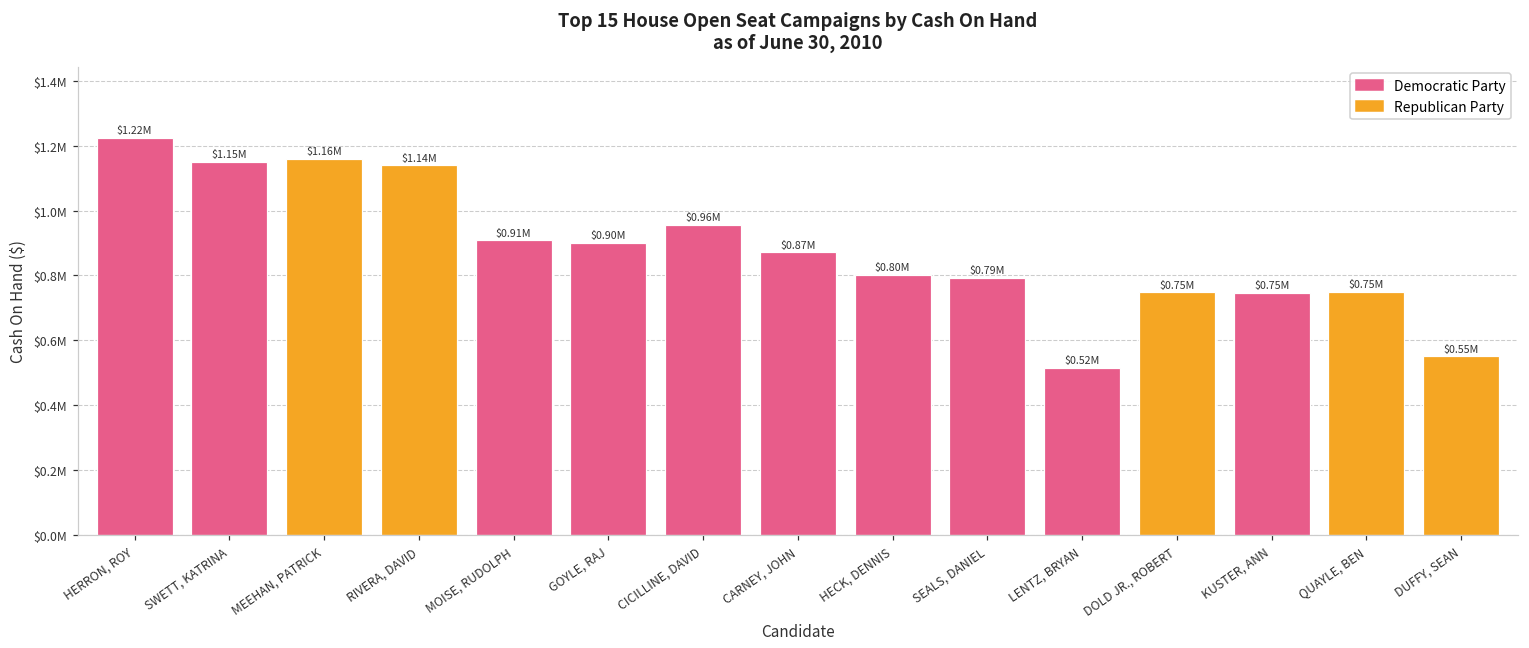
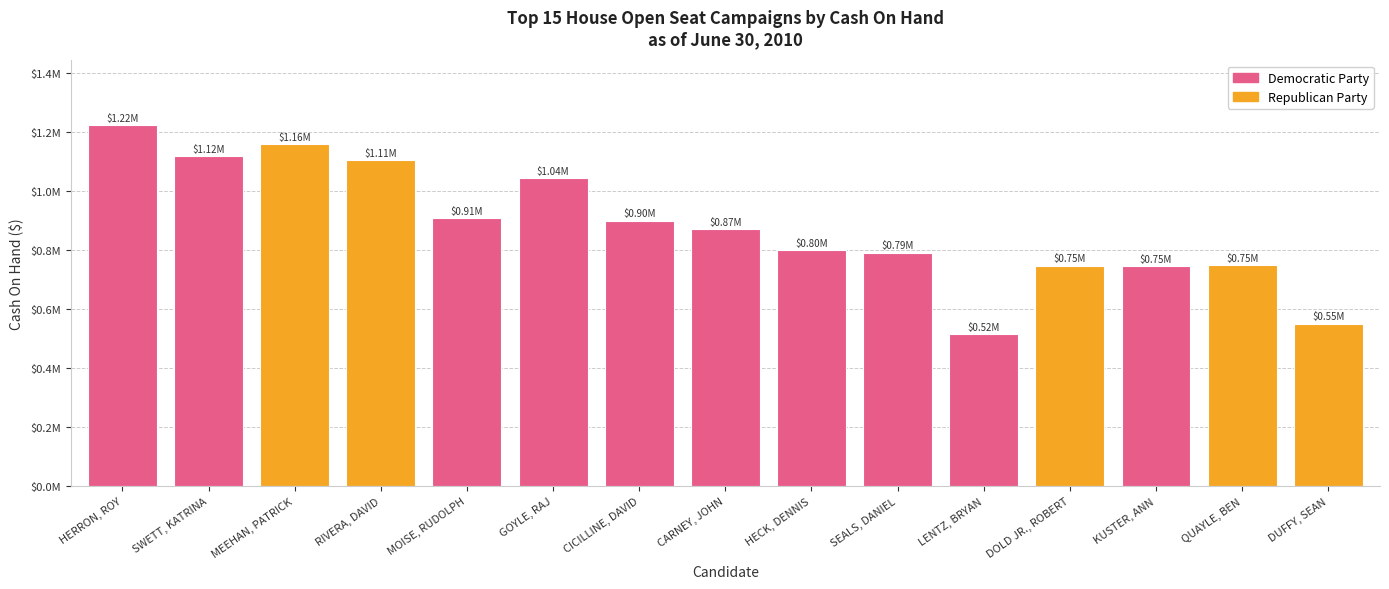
  {
    "HERRON, ROY": "$1.22M",
-   "SWETT, KATRINA": "$1.15M",
+   "SWETT, KATRINA": "$1.12M",
    "MEEHAN, PATRICK": "$1.16M",
-   "RIVERA, DAVID": "$1.14M",
+   "RIVERA, DAVID": "$1.11M",
    "MOISE, RUDOLPH": "$0.91M",
-   "GOYLE, RAJ": "$0.90M",
-   "CICILLINE, DAVID": "$0.96M",
+   "GOYLE, RAJ": "$1.04M",
+   "CICILLINE, DAVID": "$0.90M",
    "CARNEY, JOHN": "$0.87M",
    "HECK, DENNIS": "$0.80M",
    "SEALS, DANIEL": "$0.79M",
    "LENTZ, BRYAN": "$0.52M",
    "DOLD JR., ROBERT": "$0.75M",
    "KUSTER, ANN": "$0.75M",
    "QUAYLE, BEN": "$0.75M",
    "DUFFY, SEAN": "$0.55M"
  }
